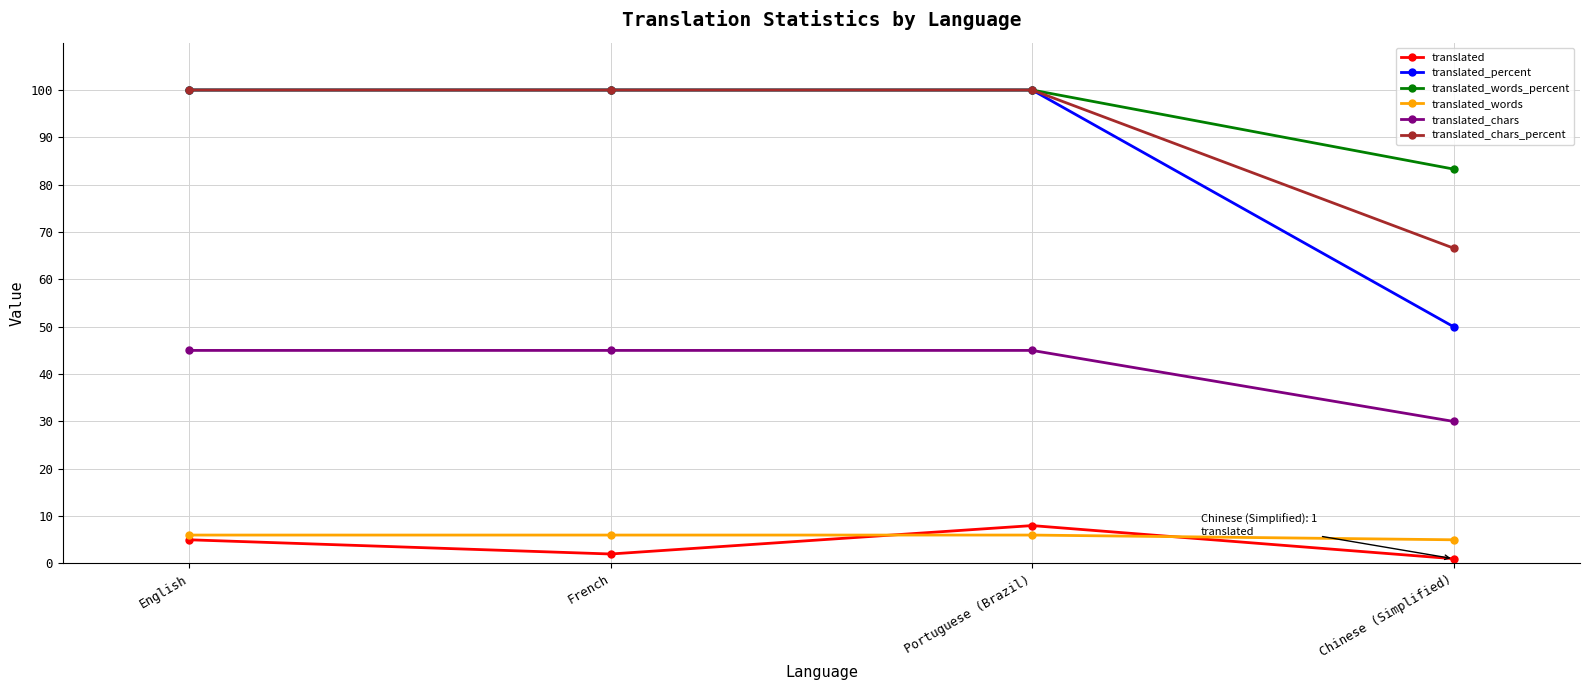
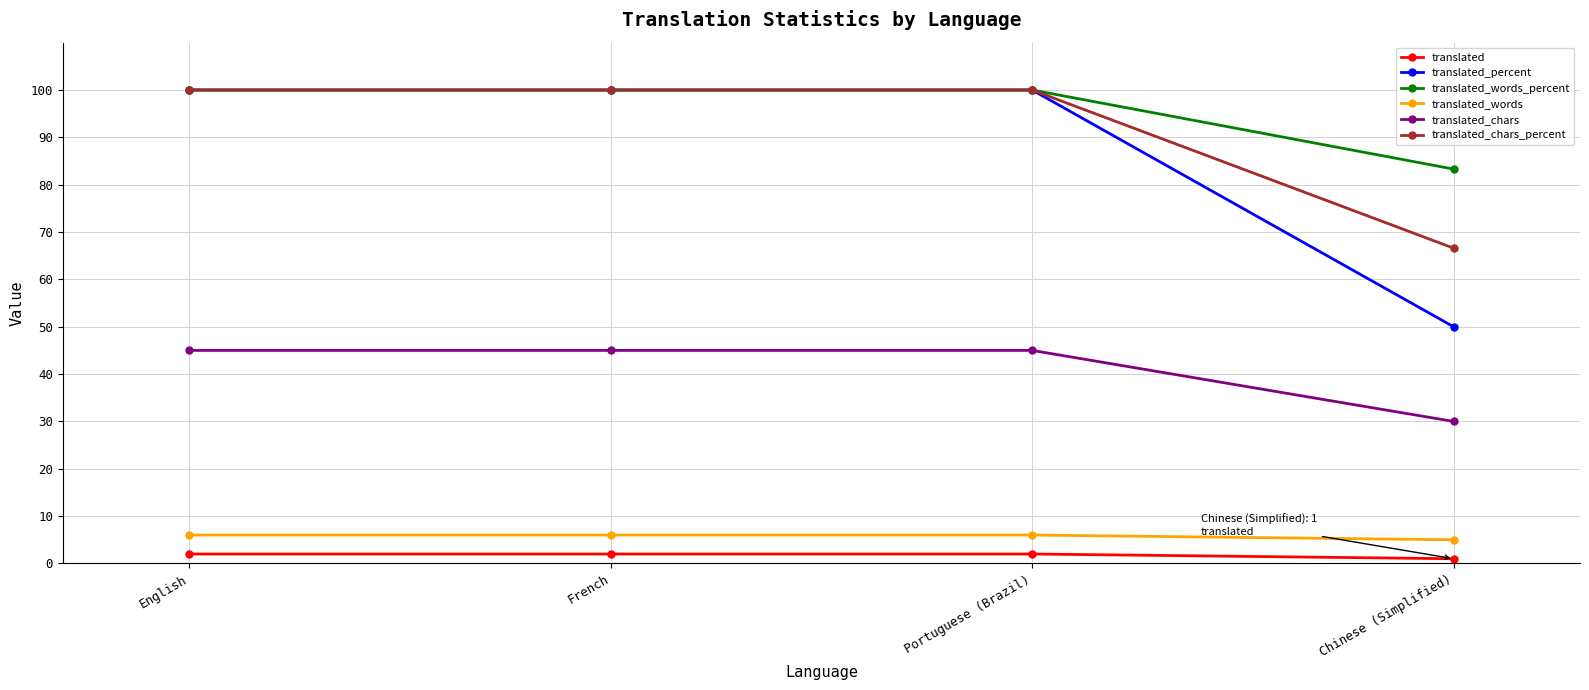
  {
    "translated": {
-     "English": 5,
+     "English": 2,
      "French": 2,
-     "Portuguese (Brazil)": 8
+     "Portuguese (Brazil)": 2
    },
    "translated_percent": {
      "Chinese (Simplified)": 50
    },
    "translated_words_percent": {
      "Chinese (Simplified)": 83
    },
    "translated_words": {
      "English": 6,
      "French": 6,
      "Portuguese (Brazil)": 6
    },
    "translated_chars": {
      "English": 45,
      "French": 45,
      "Portuguese (Brazil)": 45,
      "Chinese (Simplified)": 30
    },
    "translated_chars_percent": {
      "Chinese (Simplified)": 67
    }
  }
